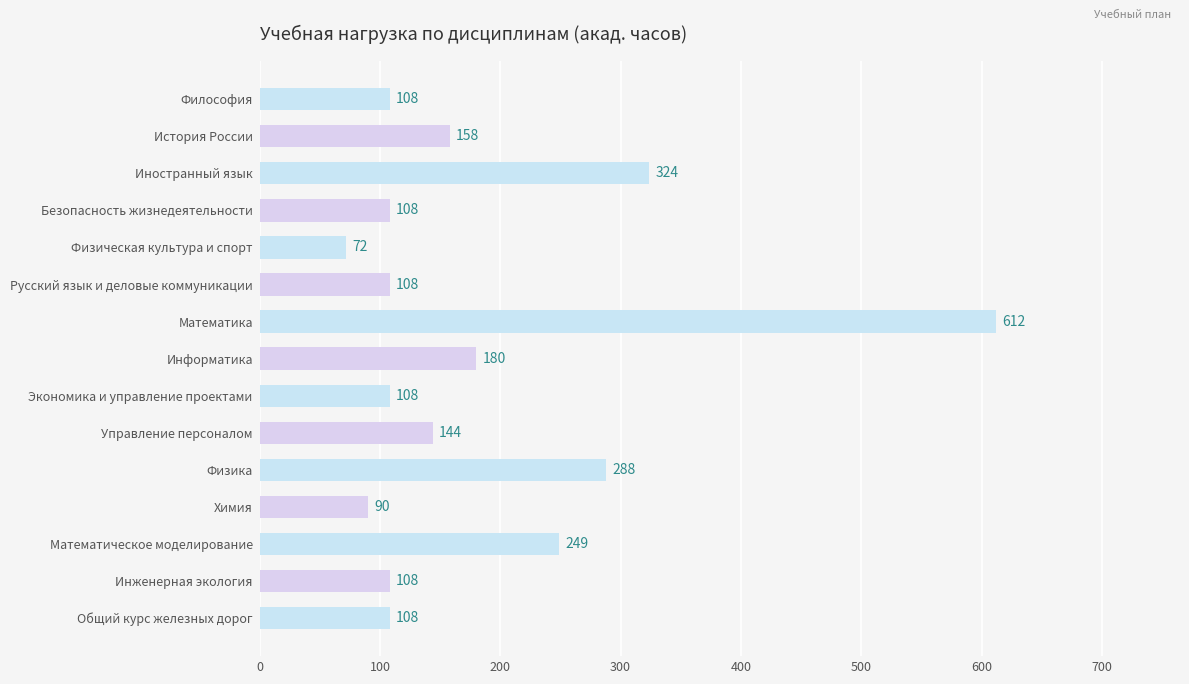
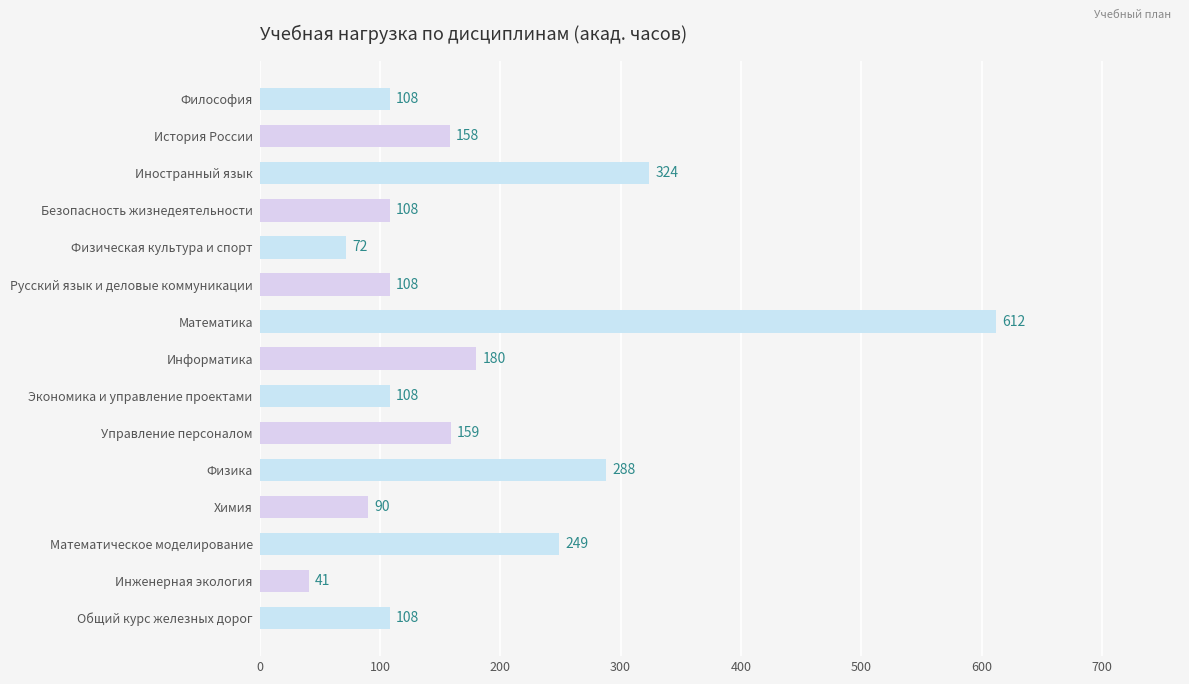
  {
    "Философия": 108,
    "История России": 158,
    "Иностранный язык": 324,
    "Безопасность жизнедеятельности": 108,
    "Физическая культура и спорт": 72,
    "Русский язык и деловые коммуникации": 108,
    "Математика": 612,
    "Информатика": 180,
    "Экономика и управление проектами": 108,
-   "Управление персоналом": 144,
+   "Управление персоналом": 159,
    "Физика": 288,
    "Химия": 90,
    "Математическое моделирование": 249,
-   "Инженерная экология": 108,
+   "Инженерная экология": 41,
    "Общий курс железных дорог": 108
  }
